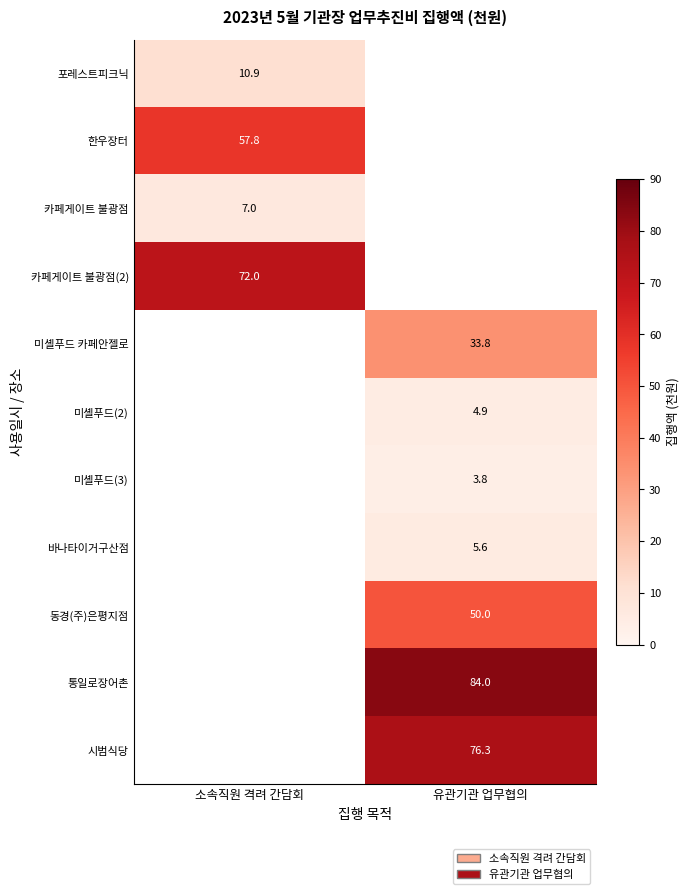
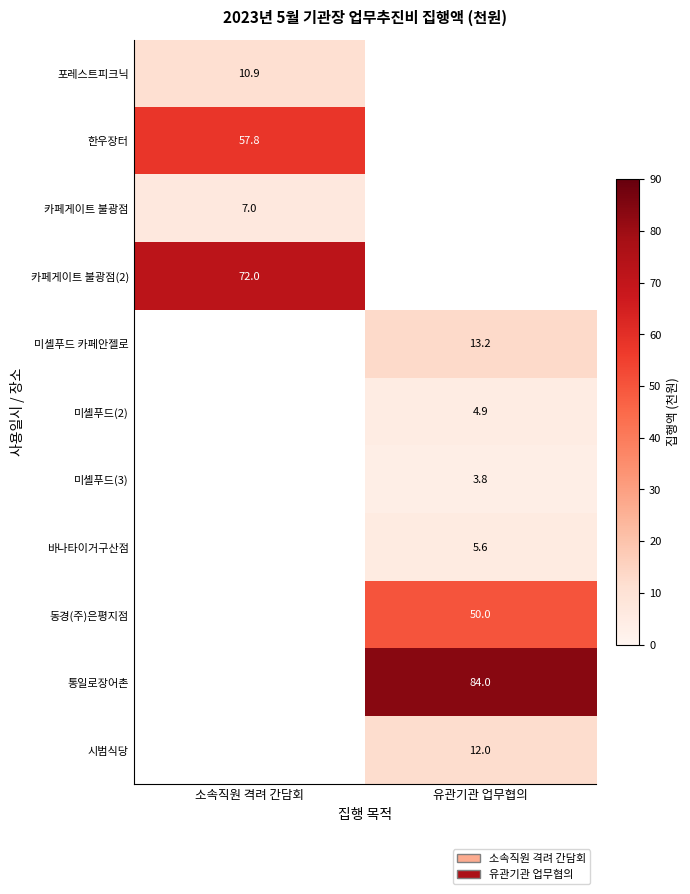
  {
    "포레스트피크닉": {
      "소속직원 격려 간담회": 10.9
    },
    "한우장터": {
      "소속직원 격려 간담회": 57.8
    },
    "카페게이트 불광점": {
      "소속직원 격려 간담회": 7.0
    },
    "카페게이트 불광점(2)": {
      "소속직원 격려 간담회": 72.0
    },
    "미셸푸드 카페안젤로": {
-     "유관기관 업무협의": 33.8
+     "유관기관 업무협의": 13.2
    },
    "미셸푸드(2)": {
      "유관기관 업무협의": 4.9
    },
    "미셸푸드(3)": {
      "유관기관 업무협의": 3.8
    },
    "바나타이거구산점": {
      "유관기관 업무협의": 5.6
    },
    "동경(주)은평지점": {
      "유관기관 업무협의": 50.0
    },
    "통일로장어촌": {
      "유관기관 업무협의": 84.0
    },
    "시범식당": {
-     "유관기관 업무협의": 76.3
+     "유관기관 업무협의": 12.0
    }
  }
